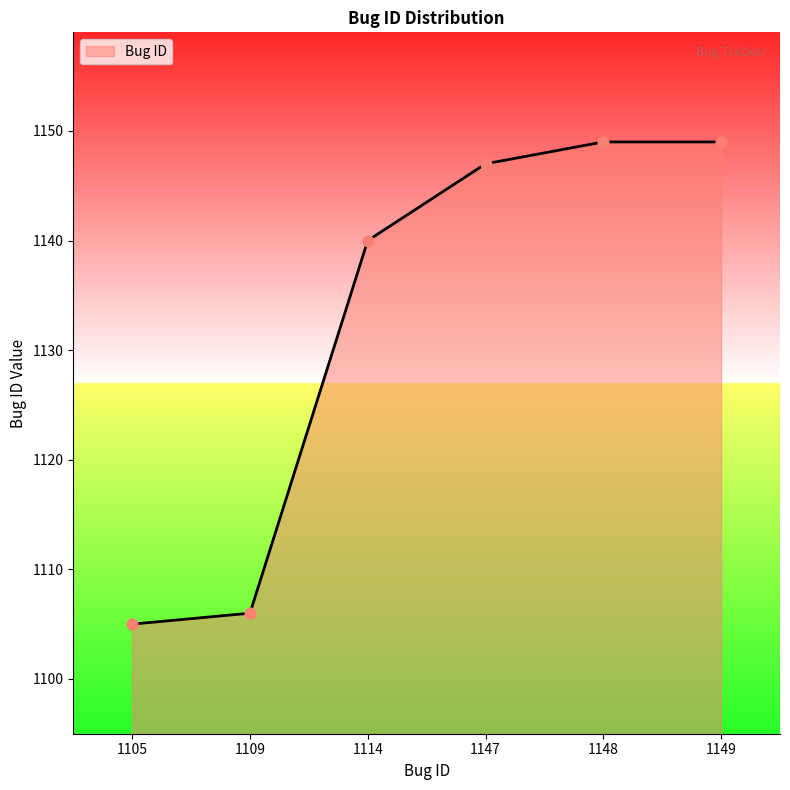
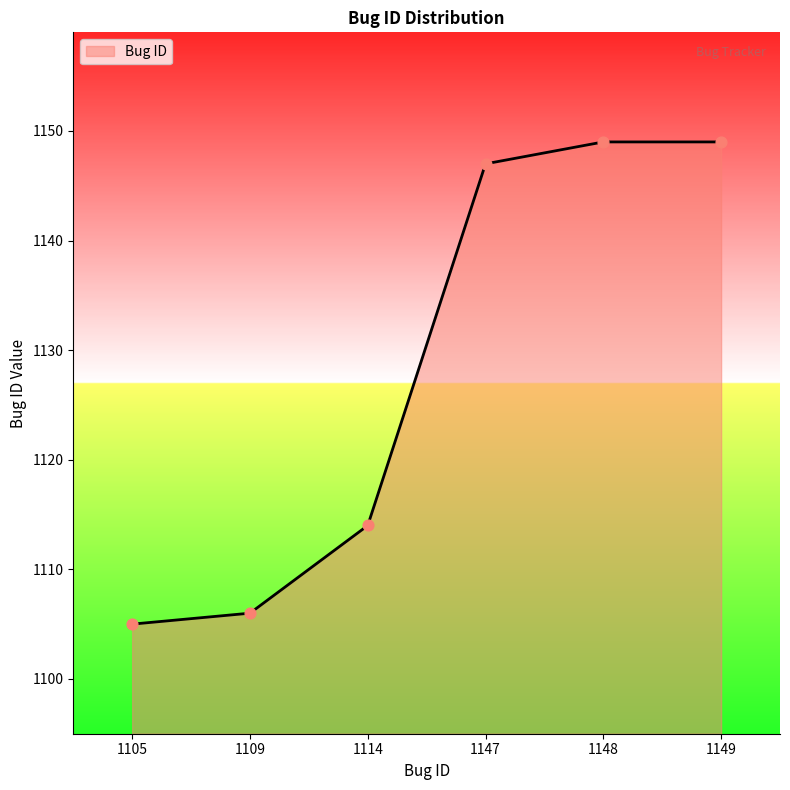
  {
    "1105": 1105,
    "1109": 1106,
-   "1114": 1140,
+   "1114": 1114,
    "1147": 1147,
    "1148": 1149,
    "1149": 1149
  }
